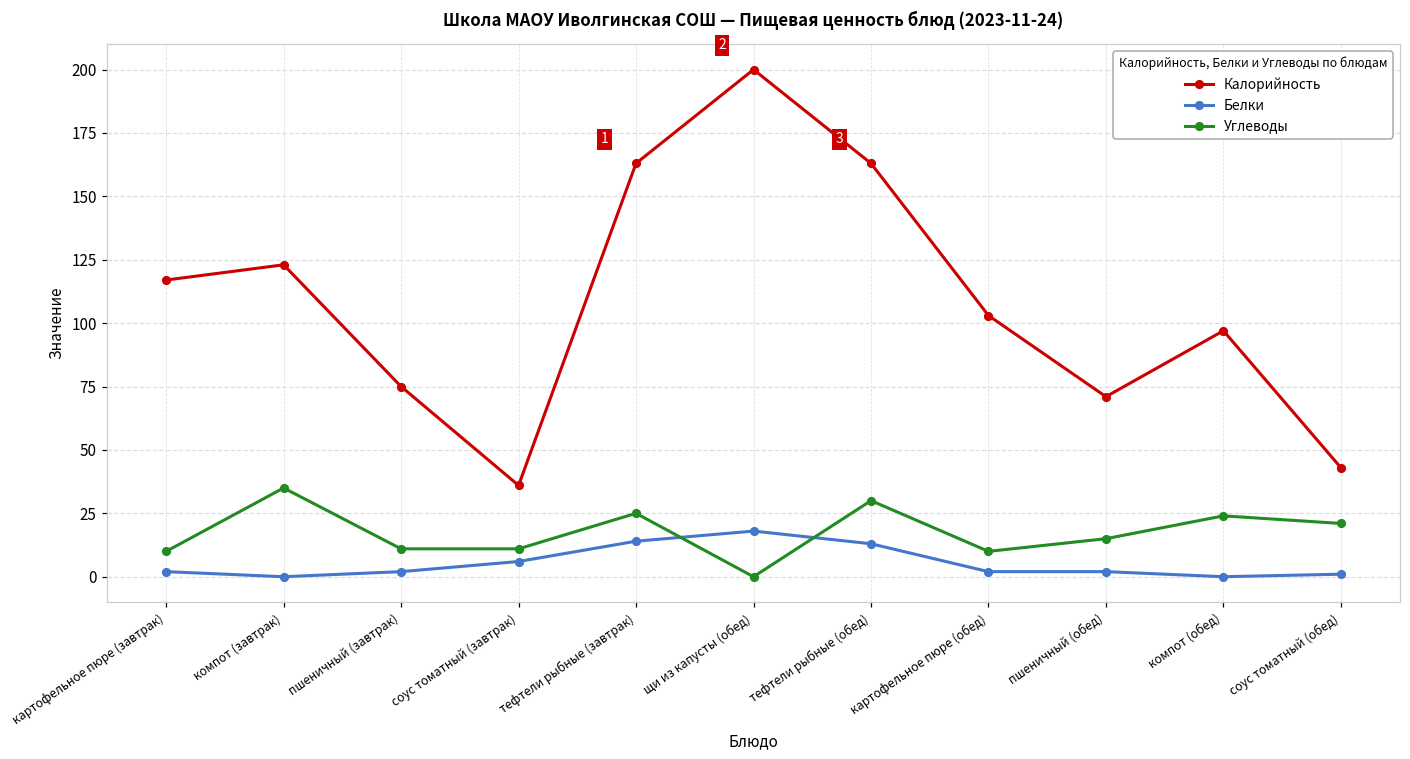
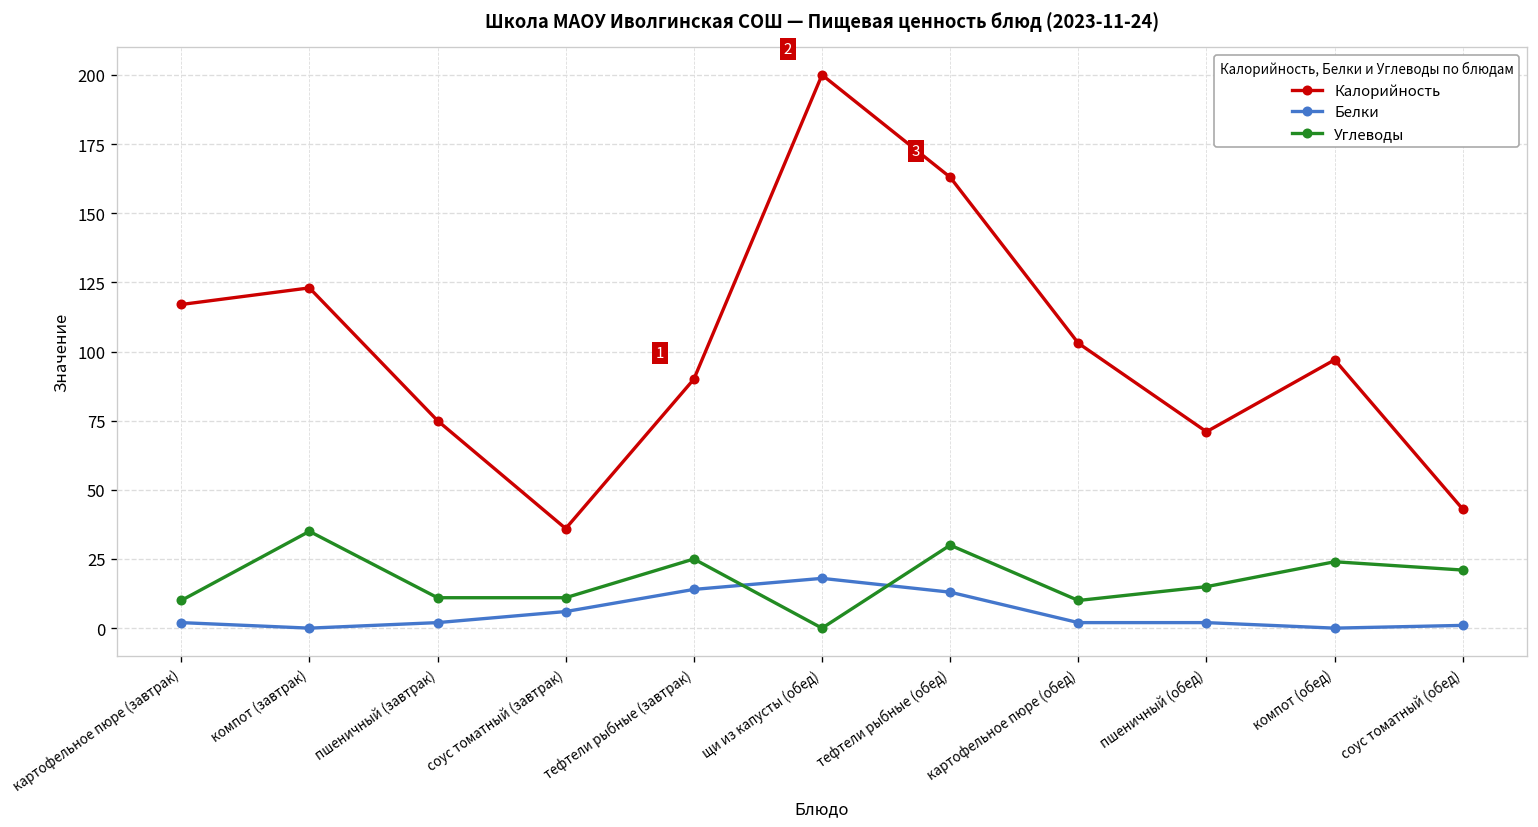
  {
    "Калорийность": {
      "картофельное пюре (завтрак)": 117,
      "компот (завтрак)": 123,
      "пшеничный (завтрак)": 75,
      "соус томатный (завтрак)": 36,
-     "тефтели рыбные (завтрак)": 163,
+     "тефтели рыбные (завтрак)": 90,
      "щи из капусты (обед)": 200,
      "тефтели рыбные (обед)": 163,
      "картофельное пюре (обед)": 103,
      "пшеничный (обед)": 71,
      "компот (обед)": 97,
      "соус томатный (обед)": 43
    },
    "Белки": {
      "картофельное пюре (завтрак)": 2,
      "компот (завтрак)": 0,
      "пшеничный (завтрак)": 2,
      "соус томатный (завтрак)": 6,
      "тефтели рыбные (завтрак)": 14,
      "щи из капусты (обед)": 18,
      "тефтели рыбные (обед)": 13,
      "картофельное пюре (обед)": 2,
      "пшеничный (обед)": 2,
      "компот (обед)": 0,
      "соус томатный (обед)": 1
    },
    "Углеводы": {
      "картофельное пюре (завтрак)": 10,
      "компот (завтрак)": 35,
      "пшеничный (завтрак)": 11,
      "соус томатный (завтрак)": 11,
      "тефтели рыбные (завтрак)": 25,
      "щи из капусты (обед)": 0,
      "тефтели рыбные (обед)": 30,
      "картофельное пюре (обед)": 10,
      "пшеничный (обед)": 15,
      "компот (обед)": 24,
      "соус томатный (обед)": 21
    }
  }
